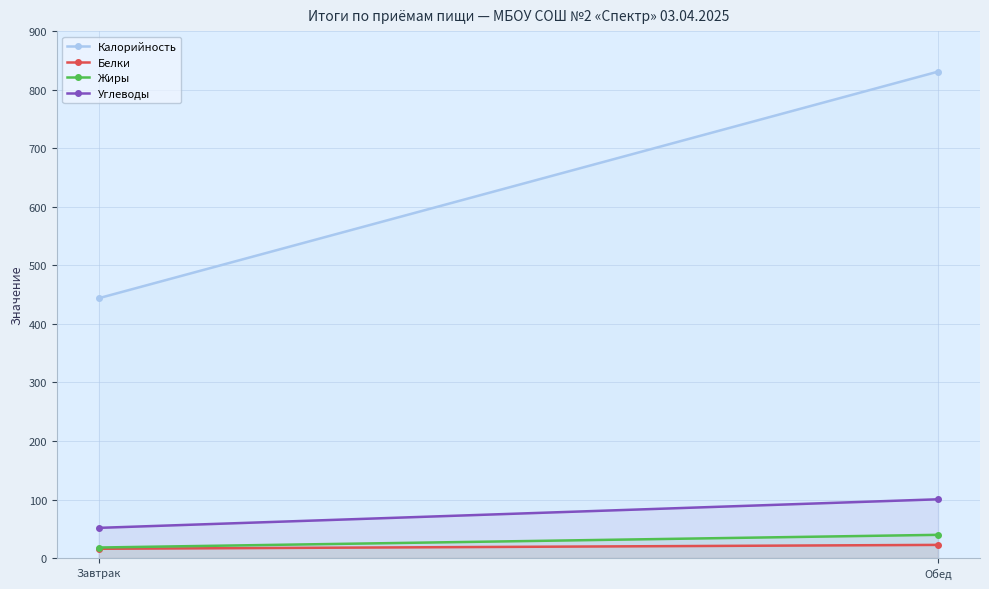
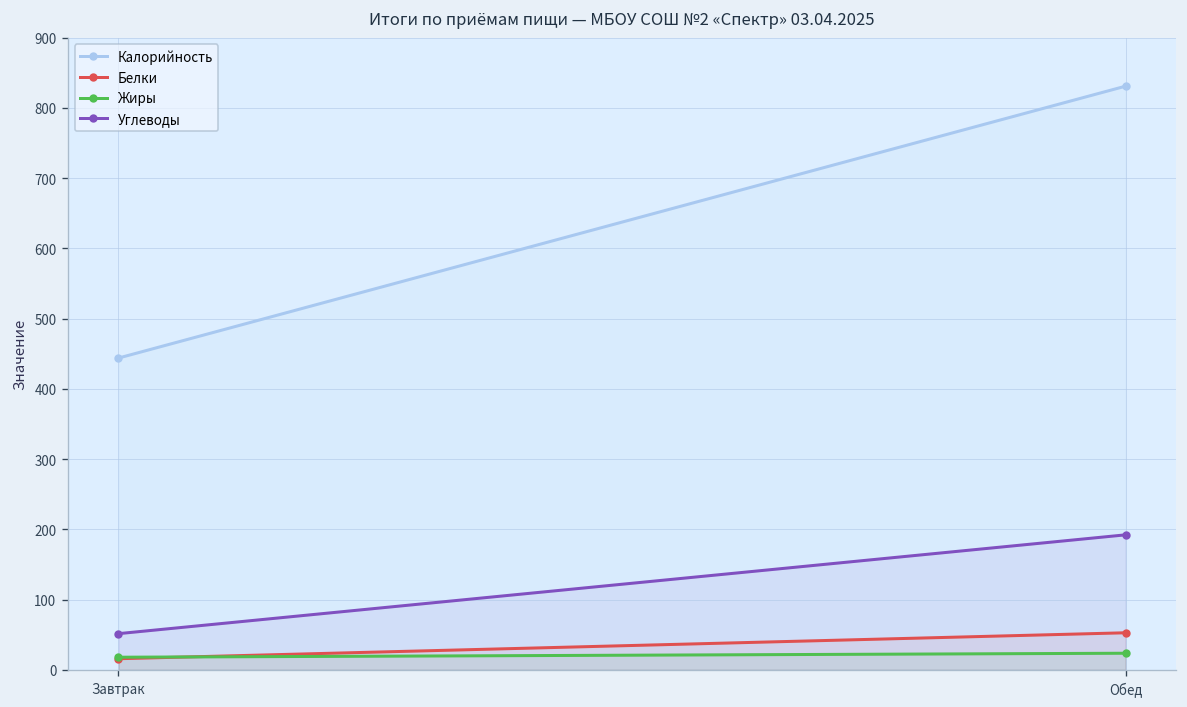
  {
    "Калорийность": {
      "Завтрак": 440,
      "Обед": 830
    },
    "Белки": {
-     "Обед": 20
+     "Обед": 50
    },
    "Жиры": {
-     "Обед": 40
+     "Обед": 20
    },
    "Углеводы": {
      "Завтрак": 50,
-     "Обед": 100
+     "Обед": 190
    }
  }
